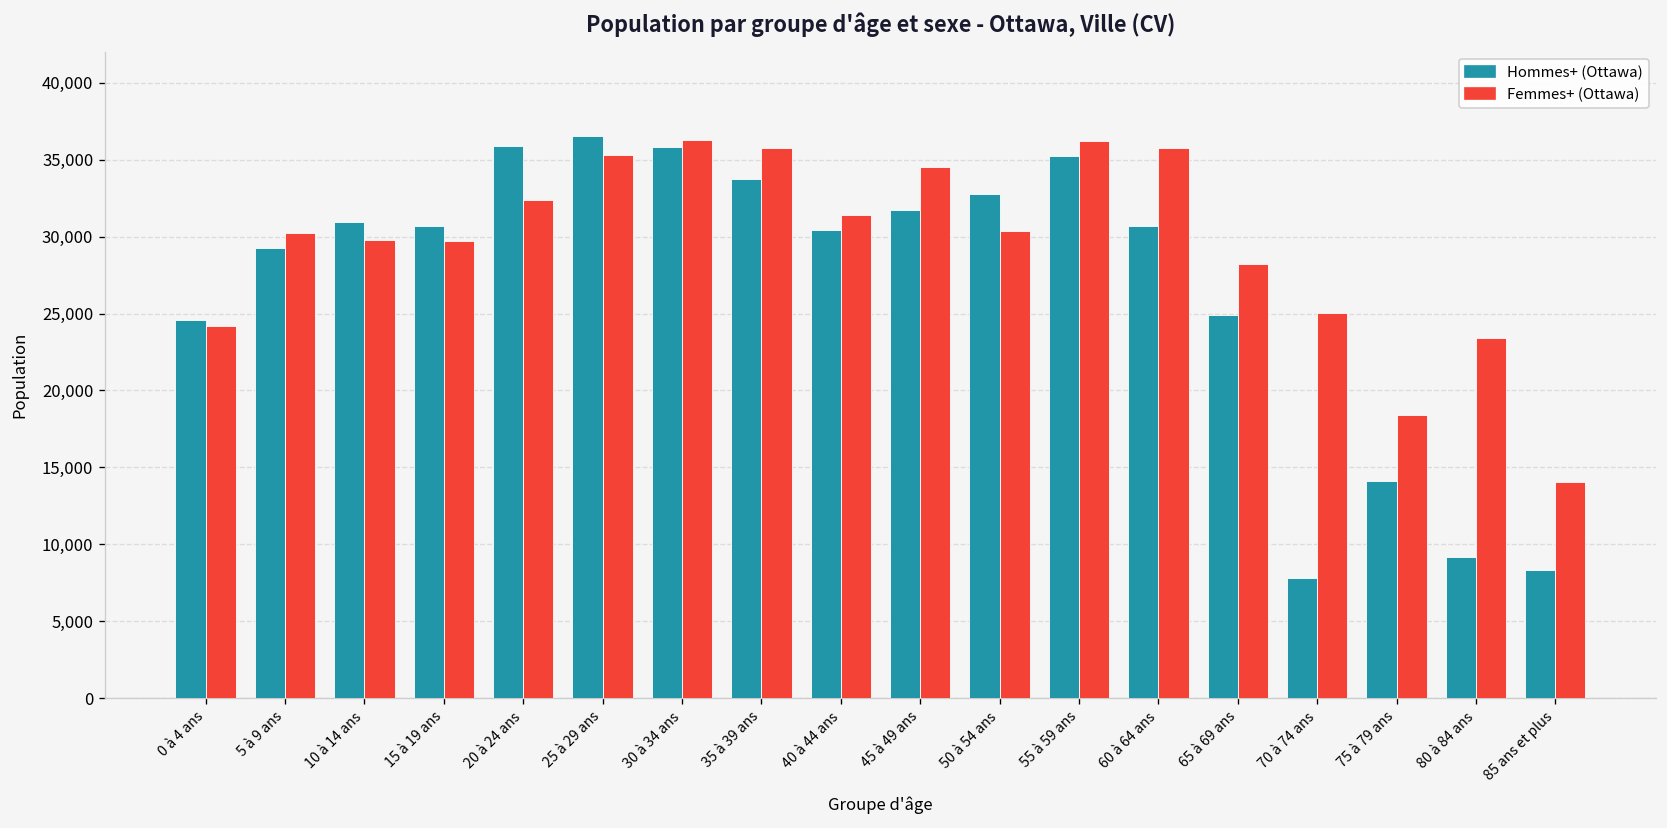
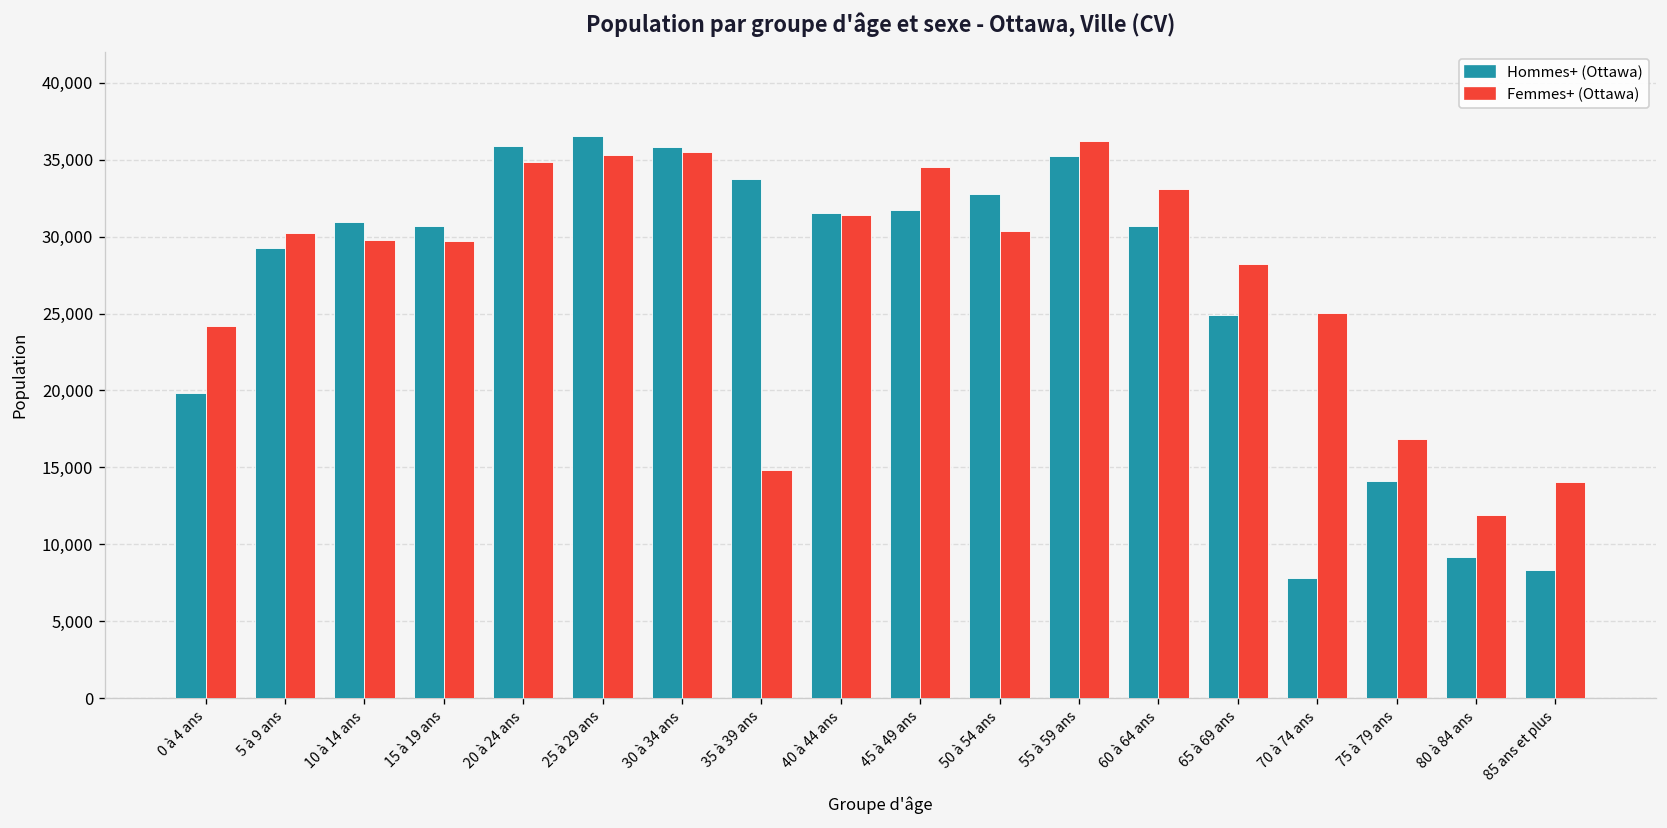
  {
    "Hommes+ (Ottawa)": {
-     "0 à 4 ans": "24,600",
+     "0 à 4 ans": "19,800",
      "5 à 9 ans": "29,300",
      "10 à 14 ans": "30,900",
      "15 à 19 ans": "30,700",
      "20 à 24 ans": "35,900",
      "25 à 29 ans": "36,500",
      "30 à 34 ans": "35,800",
      "35 à 39 ans": "33,800",
-     "40 à 44 ans": "30,500",
+     "40 à 44 ans": "31,500",
      "45 à 49 ans": "31,700",
      "50 à 54 ans": "32,800",
      "55 à 59 ans": "35,200",
      "60 à 64 ans": "30,700",
      "65 à 69 ans": "24,900",
      "70 à 74 ans": "7,800",
      "75 à 79 ans": "14,100",
      "80 à 84 ans": "9,200",
      "85 ans et plus": "8,400"
    },
    "Femmes+ (Ottawa)": {
      "0 à 4 ans": "24,200",
      "5 à 9 ans": "30,200",
      "10 à 14 ans": "29,800",
      "15 à 19 ans": "29,700",
-     "20 à 24 ans": "32,400",
+     "20 à 24 ans": "34,900",
      "25 à 29 ans": "35,300",
-     "30 à 34 ans": "36,300",
-     "35 à 39 ans": "35,700",
+     "30 à 34 ans": "35,500",
+     "35 à 39 ans": "14,800",
      "40 à 44 ans": "31,400",
      "45 à 49 ans": "34,500",
      "50 à 54 ans": "30,400",
      "55 à 59 ans": "36,200",
-     "60 à 64 ans": "35,700",
+     "60 à 64 ans": "33,100",
      "65 à 69 ans": "28,200",
      "70 à 74 ans": "25,100",
-     "75 à 79 ans": "18,400",
-     "80 à 84 ans": "23,400",
+     "75 à 79 ans": "16,800",
+     "80 à 84 ans": "11,900",
      "85 ans et plus": "14,100"
    }
  }
